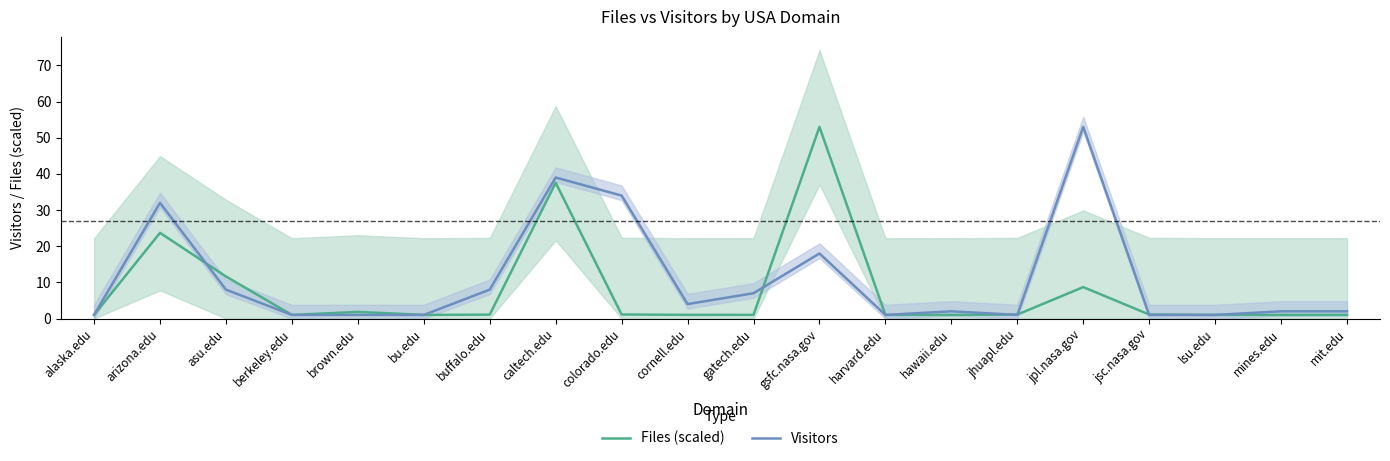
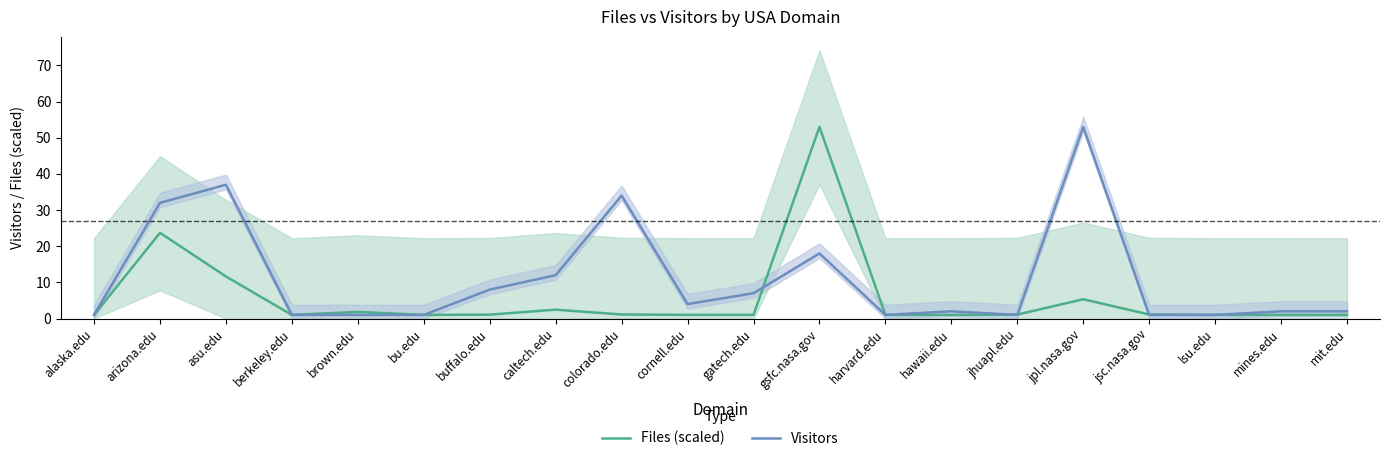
  {
    "Files (scaled)": {
      "arizona.edu": 24,
      "asu.edu": 12,
      "brown.edu": 2,
      "buffalo.edu": 1,
-     "caltech.edu": 38,
+     "caltech.edu": 2,
      "colorado.edu": 1,
      "cornell.edu": 1,
      "gatech.edu": 1,
      "gsfc.nasa.gov": 53,
      "hawaii.edu": 1,
-     "jpl.nasa.gov": 9,
+     "jpl.nasa.gov": 5,
      "mines.edu": 1,
      "mit.edu": 1
    },
    "Visitors": {
      "arizona.edu": 32,
-     "asu.edu": 8,
+     "asu.edu": 37,
      "brown.edu": 1,
      "buffalo.edu": 8,
-     "caltech.edu": 39,
+     "caltech.edu": 12,
      "colorado.edu": 34,
      "cornell.edu": 4,
      "gatech.edu": 7,
      "gsfc.nasa.gov": 18,
      "hawaii.edu": 2,
      "jpl.nasa.gov": 53,
      "mines.edu": 2,
      "mit.edu": 2
    }
  }
